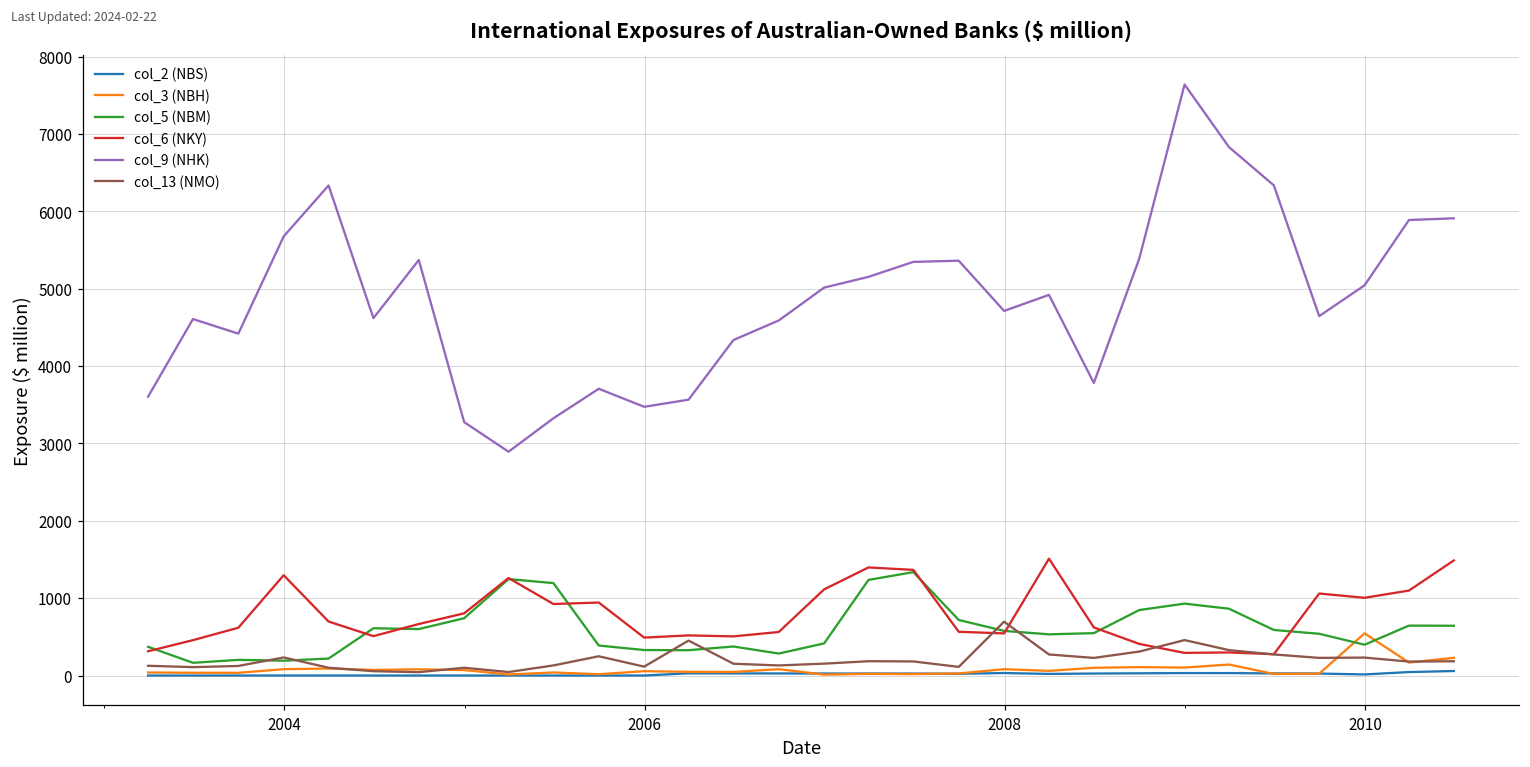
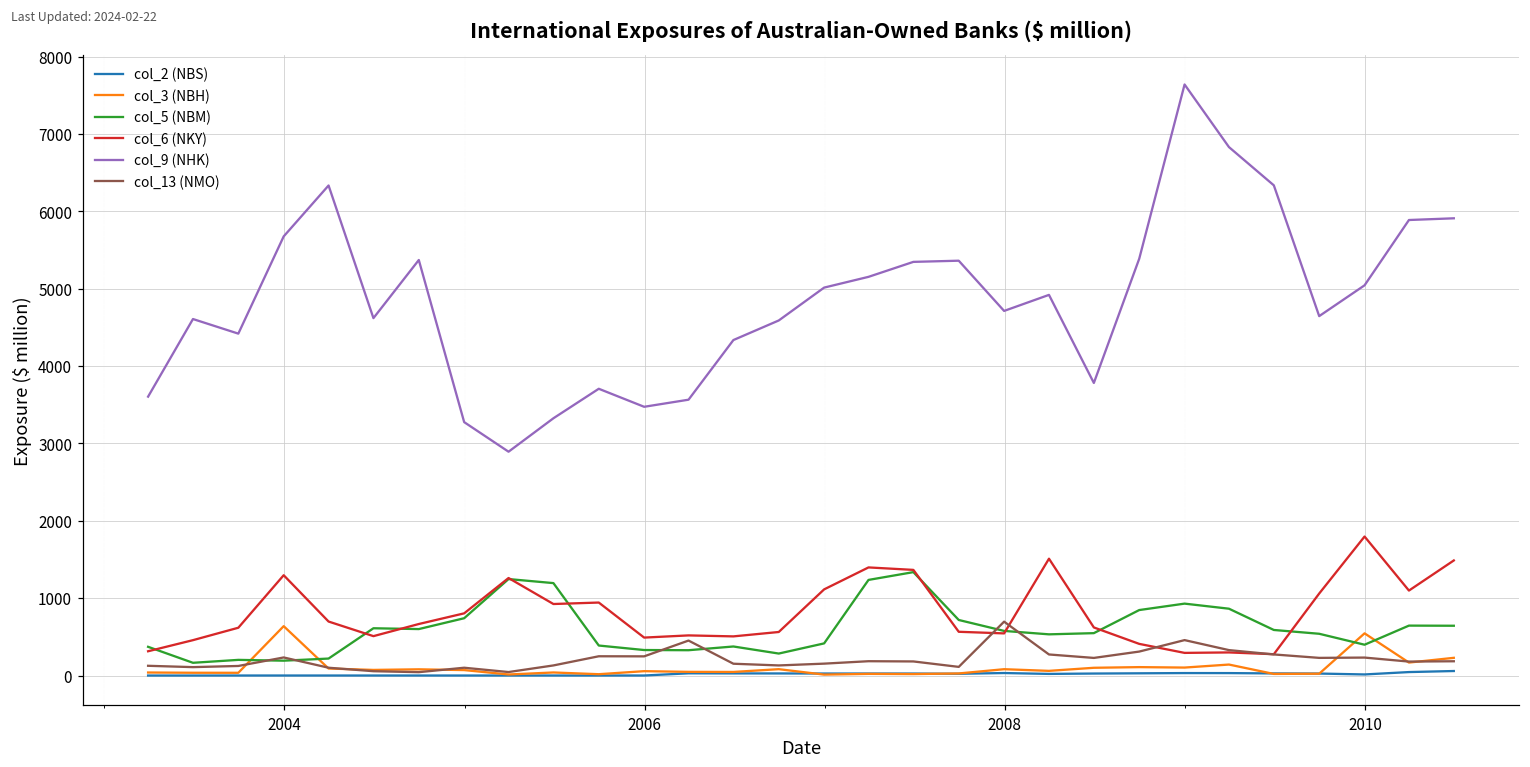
  {
    "col_2 (NBS)": {
      "2004": 0,
      "2006": 0,
      "2008": 0,
      "2010": 0
    },
    "col_3 (NBH)": {
-     "2004": 100,
+     "2004": 600,
      "2006": 100,
      "2008": 100,
      "2010": 500
    },
    "col_5 (NBM)": {
      "2004": 200,
      "2006": 300,
      "2010": 400
    },
    "col_6 (NKY)": {
      "2004": 1300,
      "2006": 500,
-     "2010": 1000
+     "2010": 1800
    },
    "col_9 (NHK)": {
      "2004": 5700,
      "2006": 3500,
      "2008": 4700,
      "2010": 5000
    },
    "col_13 (NMO)": {
      "2004": 200,
-     "2006": 100,
+     "2006": 200,
      "2008": 700,
      "2010": 200
    }
  }
